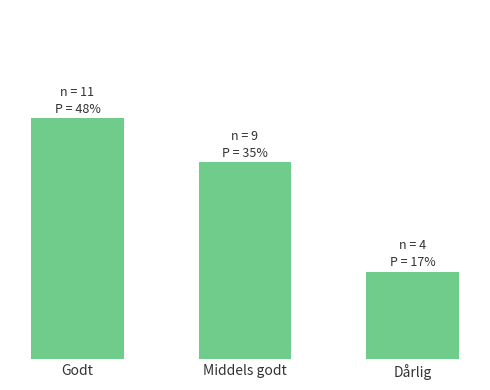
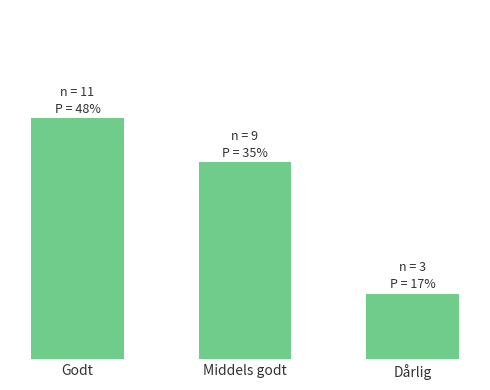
  {
    "Godt": 11,
    "Middels godt": 9,
-   "Dårlig": 4
+   "Dårlig": 3
  }
